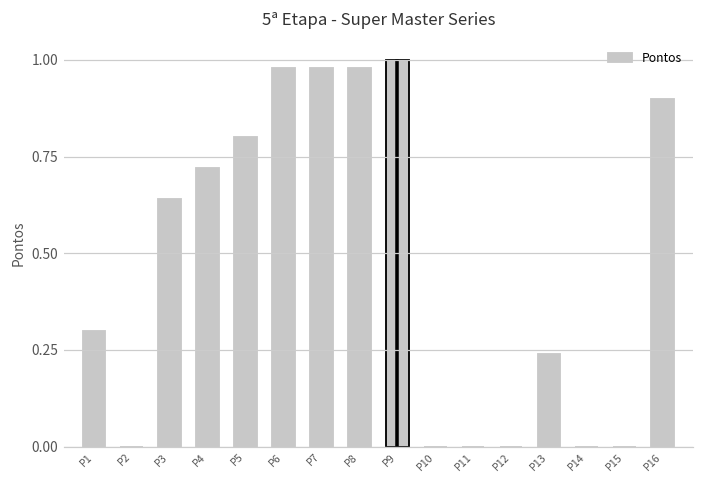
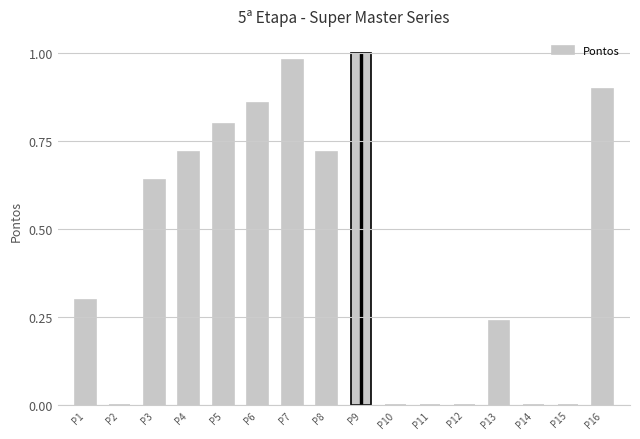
  {
    "Pontos": {
      "P1": 0.30,
      "P2": 0.00,
      "P3": 0.64,
      "P4": 0.72,
      "P5": 0.80,
-     "P6": 0.98,
+     "P6": 0.86,
      "P7": 0.98,
-     "P8": 0.98,
+     "P8": 0.72,
      "P9": 1.00,
      "P10": 0.00,
      "P11": 0.00,
      "P12": 0.00,
      "P13": 0.24,
      "P14": 0.00,
      "P15": 0.00,
      "P16": 0.90
    }
  }
